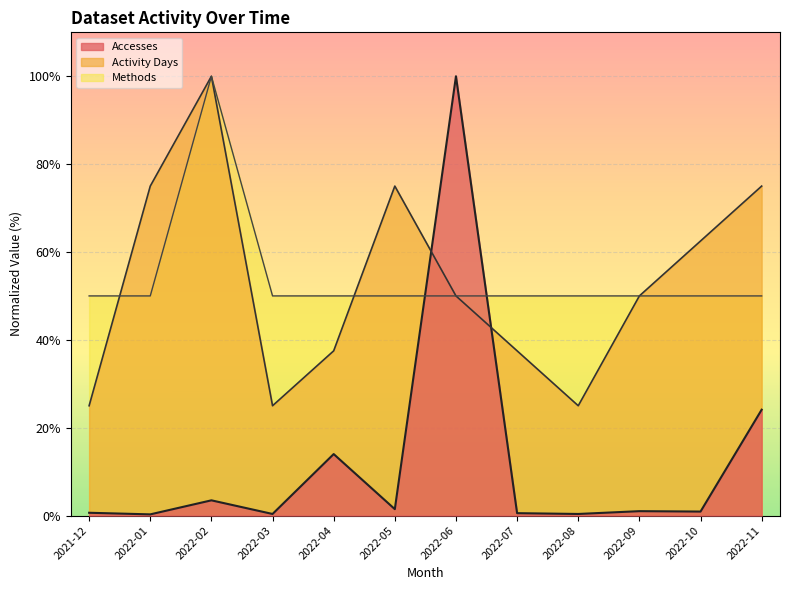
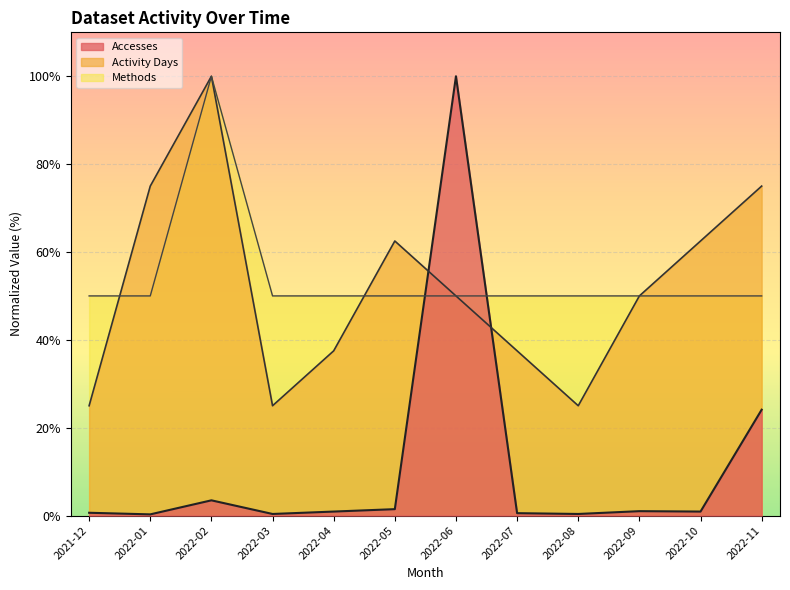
  {
    "Accesses": {
      "2021-12": "1%",
      "2022-01": "0%",
      "2022-02": "3%",
      "2022-03": "0%",
-     "2022-04": "14%",
+     "2022-04": "1%",
      "2022-05": "1%",
      "2022-06": "100%",
      "2022-07": "1%",
      "2022-08": "0%",
      "2022-09": "1%",
      "2022-10": "1%",
      "2022-11": "24%"
    },
    "Activity Days": {
      "2021-12": "25%",
      "2022-01": "75%",
      "2022-03": "25%",
      "2022-04": "38%",
-     "2022-05": "75%",
+     "2022-05": "63%",
      "2022-07": "38%",
      "2022-08": "25%",
      "2022-10": "63%",
      "2022-11": "75%"
    },
    "Methods": {
      "2021-12": "50%",
      "2022-01": "50%",
      "2022-03": "50%",
      "2022-04": "50%",
      "2022-05": "50%",
      "2022-07": "50%",
      "2022-08": "50%",
      "2022-10": "50%",
      "2022-11": "50%"
    }
  }
